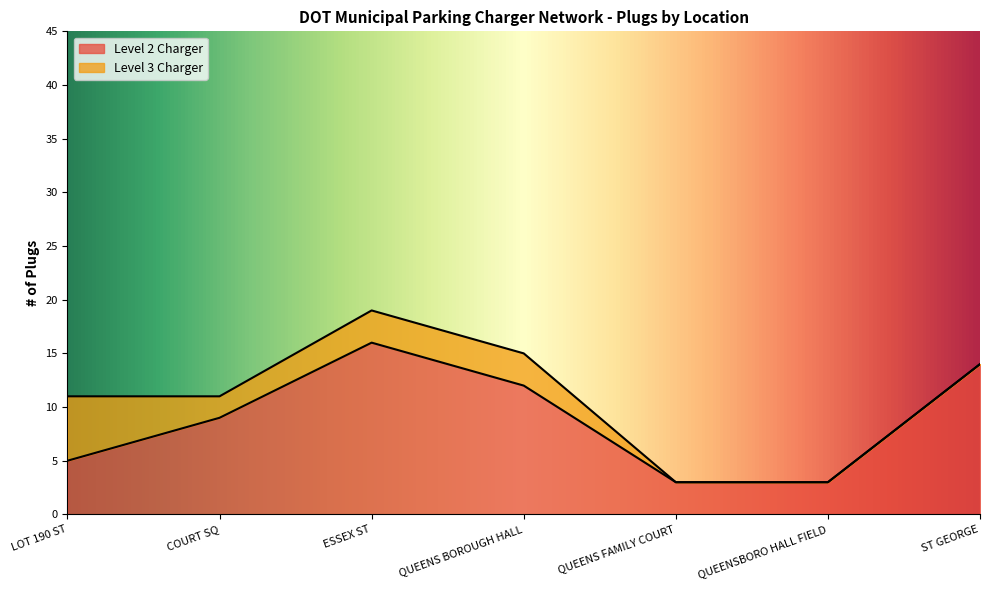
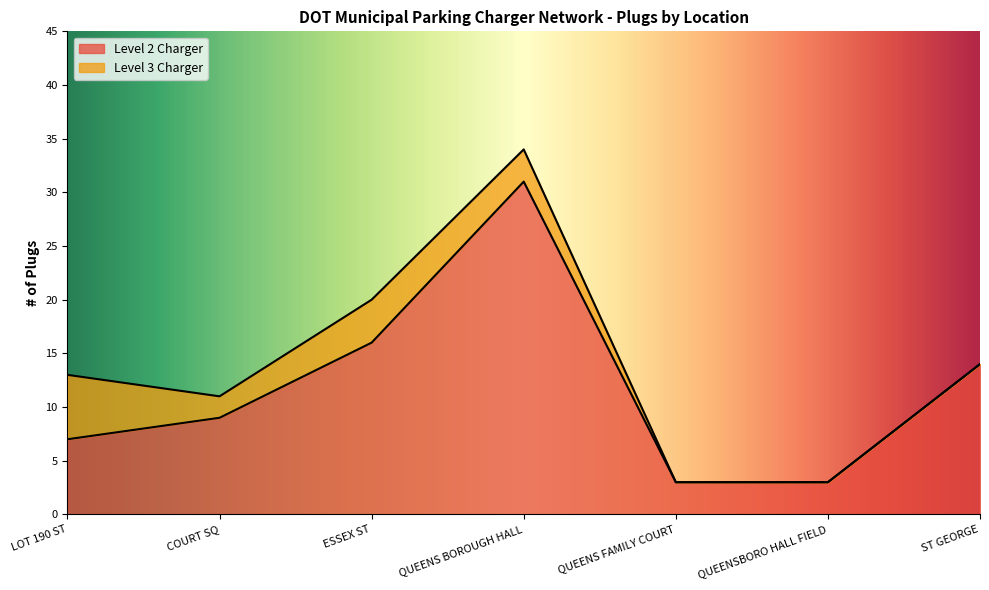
  {
    "Level 2 Charger": {
-     "LOT 190 ST": 5,
+     "LOT 190 ST": 7,
      "COURT SQ": 9,
      "ESSEX ST": 16,
-     "QUEENS BOROUGH HALL": 12
+     "QUEENS BOROUGH HALL": 31
    },
    "Level 3 Charger": {
      "LOT 190 ST": 6,
      "COURT SQ": 2,
-     "ESSEX ST": 3,
+     "ESSEX ST": 4,
      "QUEENS BOROUGH HALL": 3
    }
  }
